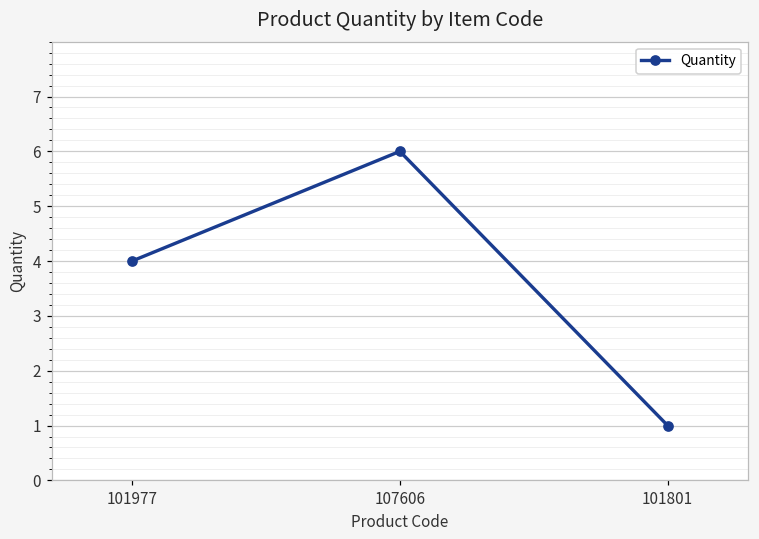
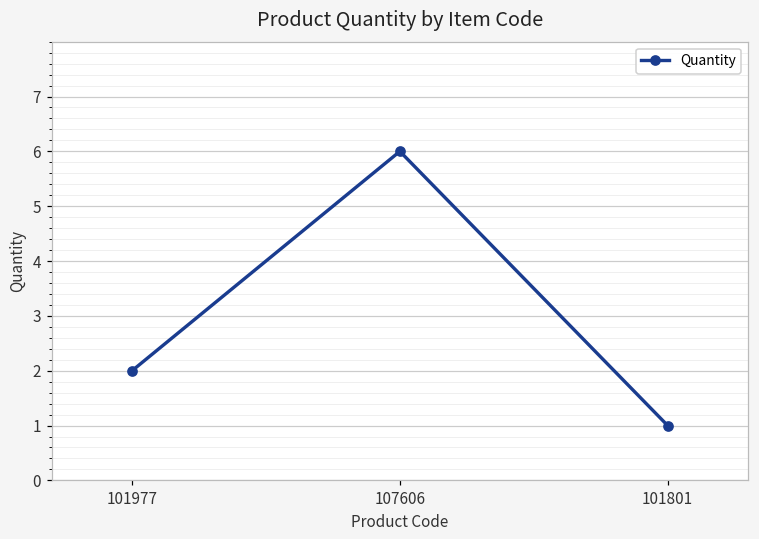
  {
-   "101977": 4,
+   "101977": 2,
    "107606": 6,
    "101801": 1
  }
